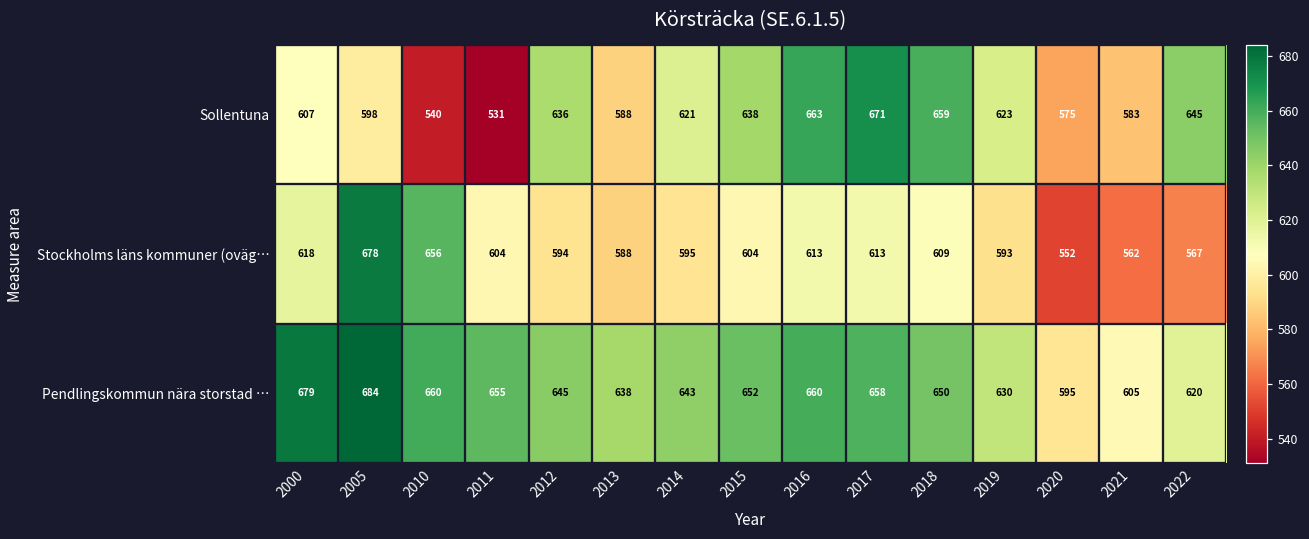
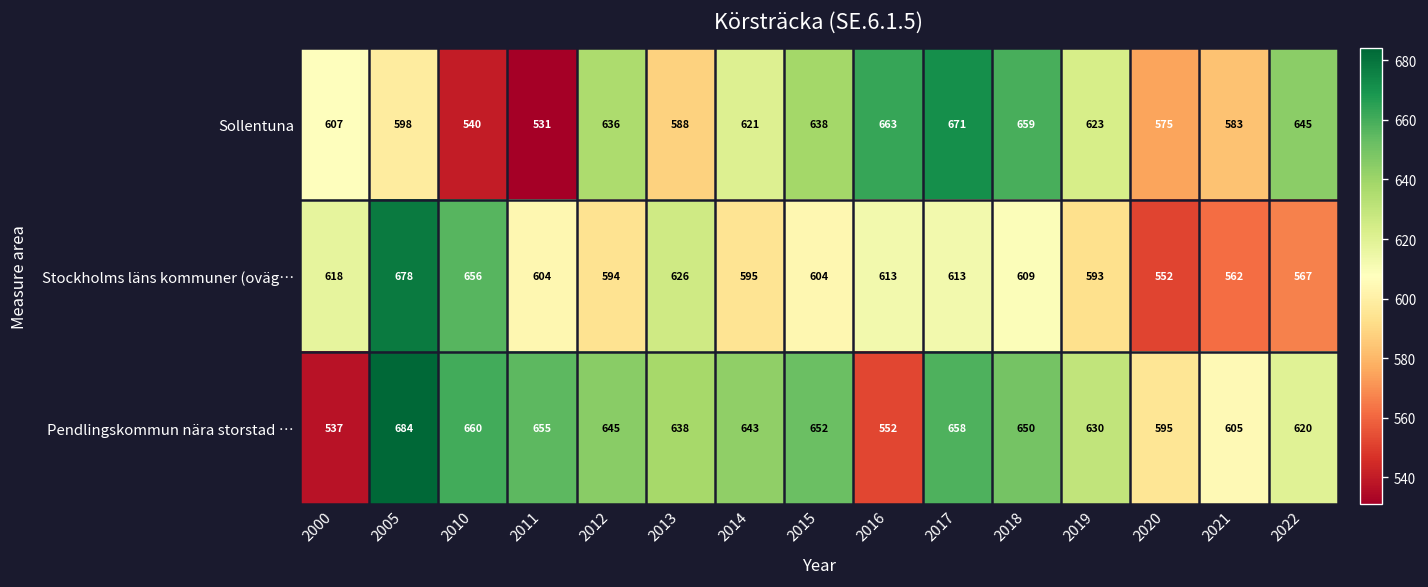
  {
    "Sollentuna": {
      "2000": 607,
      "2005": 598,
      "2010": 540,
      "2011": 531,
      "2012": 636,
      "2013": 588,
      "2014": 621,
      "2015": 638,
      "2016": 663,
      "2017": 671,
      "2018": 659,
      "2019": 623,
      "2020": 575,
      "2021": 583,
      "2022": 645
    },
    "Stockholms läns kommuner (oväg…": {
      "2000": 618,
      "2005": 678,
      "2010": 656,
      "2011": 604,
      "2012": 594,
-     "2013": 588,
+     "2013": 626,
      "2014": 595,
      "2015": 604,
      "2016": 613,
      "2017": 613,
      "2018": 609,
      "2019": 593,
      "2020": 552,
      "2021": 562,
      "2022": 567
    },
    "Pendlingskommun nära storstad …": {
-     "2000": 679,
+     "2000": 537,
      "2005": 684,
      "2010": 660,
      "2011": 655,
      "2012": 645,
      "2013": 638,
      "2014": 643,
      "2015": 652,
-     "2016": 660,
+     "2016": 552,
      "2017": 658,
      "2018": 650,
      "2019": 630,
      "2020": 595,
      "2021": 605,
      "2022": 620
    }
  }
